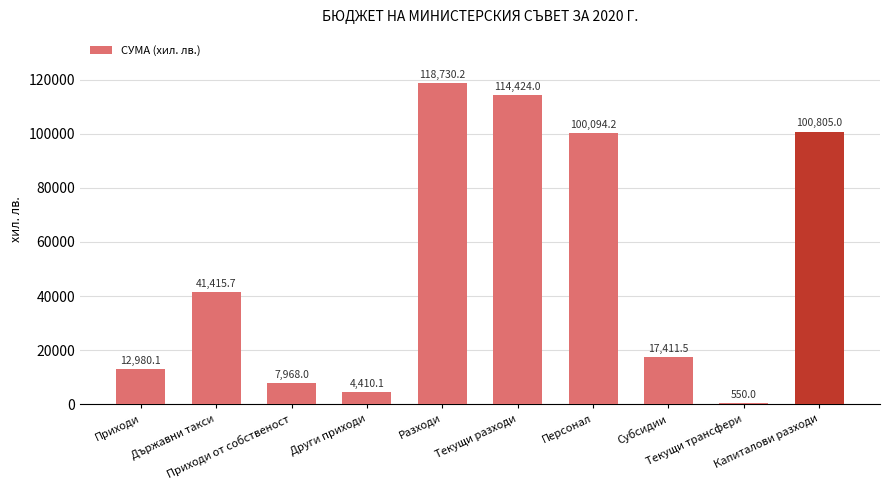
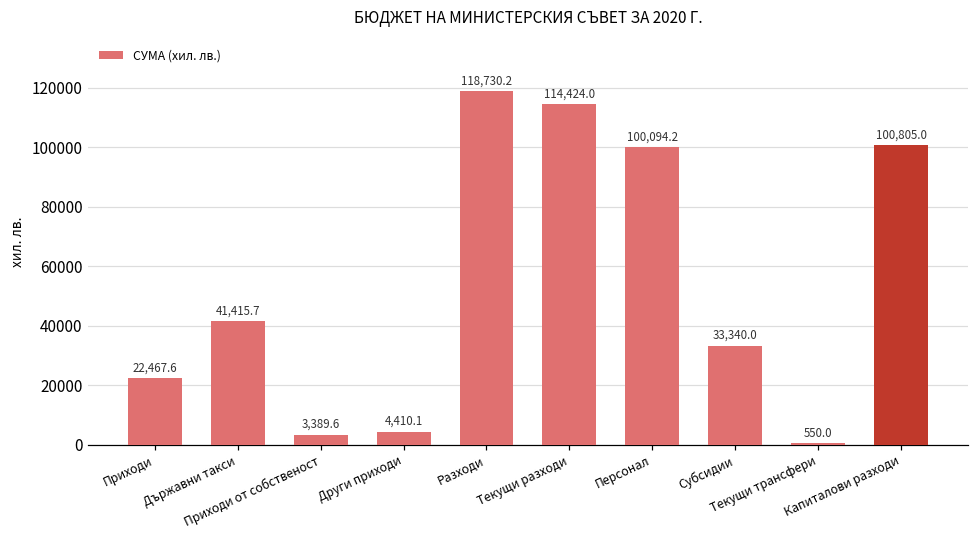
  {
-   "Приходи": "12,980.1",
+   "Приходи": "22,467.6",
    "Държавни такси": "41,415.7",
-   "Приходи от собственост": "7,968.0",
+   "Приходи от собственост": "3,389.6",
    "Други приходи": "4,410.1",
    "Разходи": "118,730.2",
    "Текущи разходи": "114,424.0",
    "Персонал": "100,094.2",
-   "Субсидии": "17,411.5",
+   "Субсидии": "33,340.0",
    "Текущи трансфери": "550.0",
    "Капиталови разходи": "100,805.0"
  }
